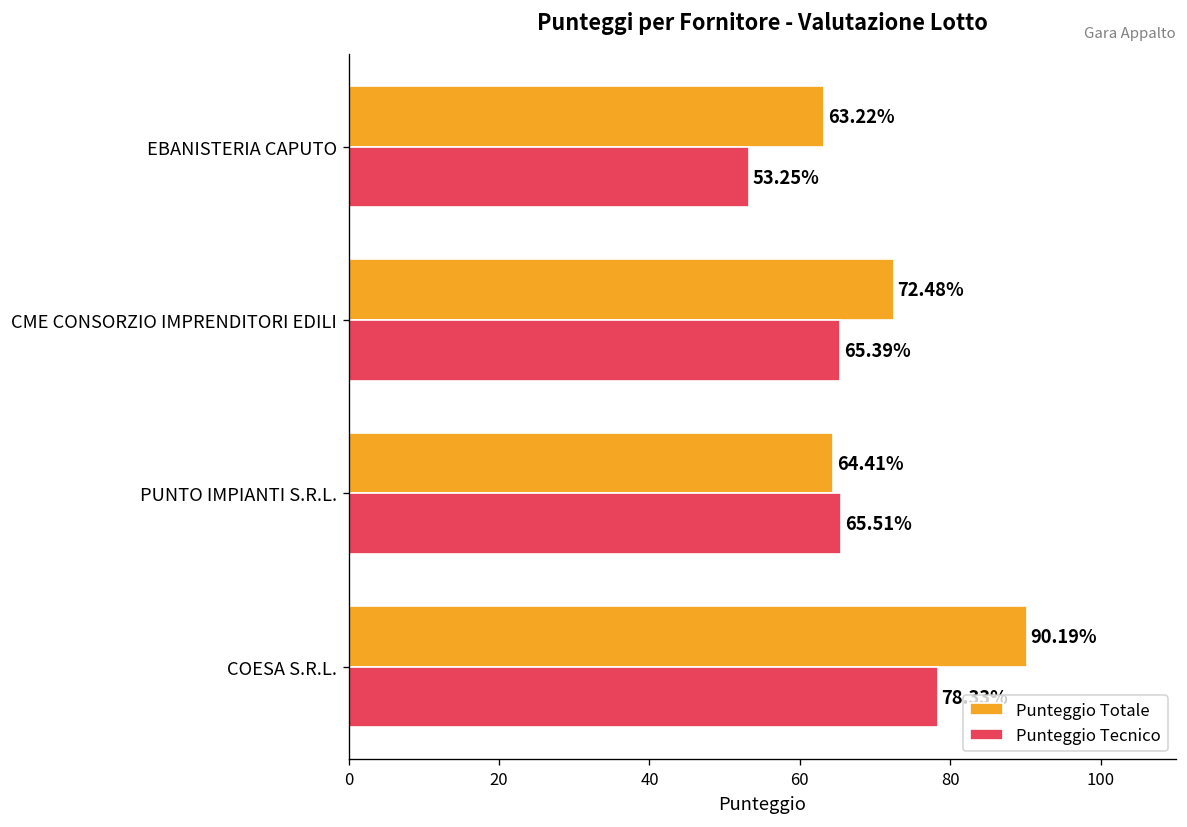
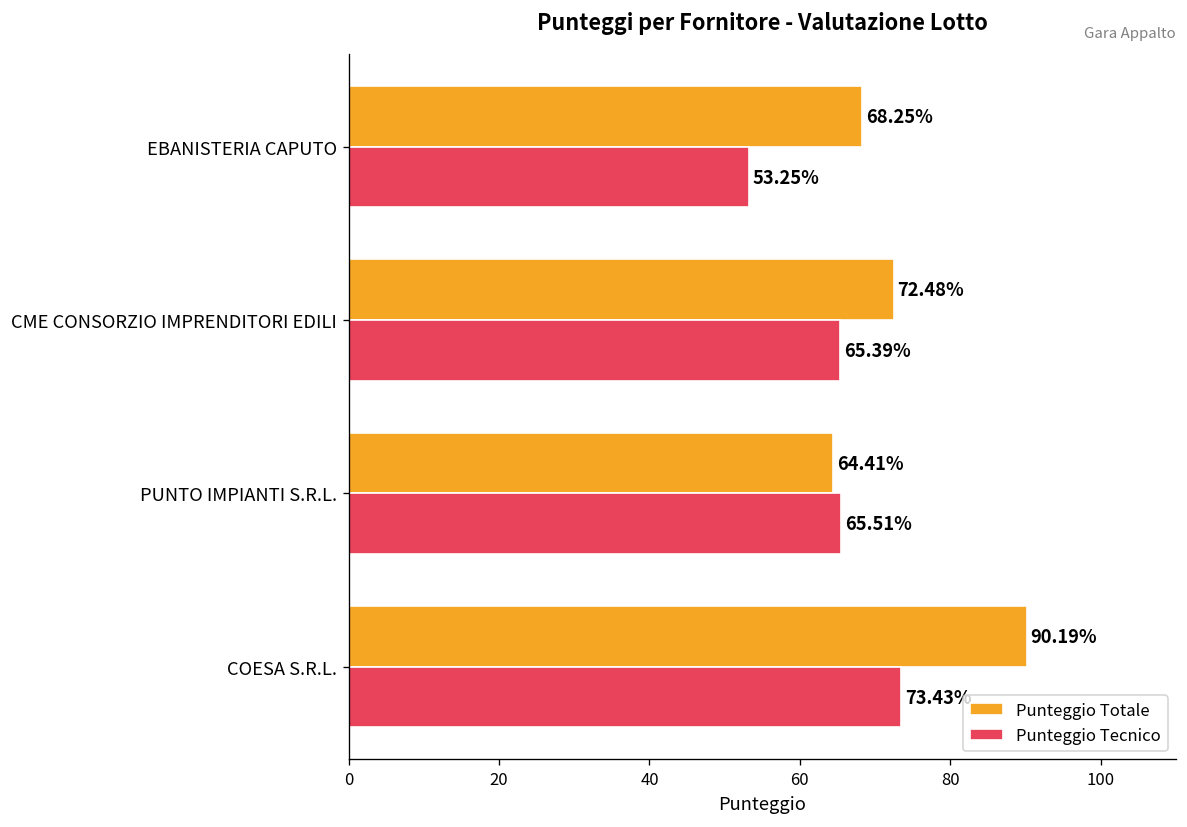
  {
    "Punteggio Totale": {
-     "EBANISTERIA CAPUTO": "63.22%",
+     "EBANISTERIA CAPUTO": "68.25%",
      "CME CONSORZIO IMPRENDITORI EDILI": "72.48%",
      "PUNTO IMPIANTI S.R.L.": "64.41%",
      "COESA S.R.L.": "90.19%"
    },
    "Punteggio Tecnico": {
-     "COESA S.R.L.": "78"
+     "COESA S.R.L.": "73"
    }
  }
